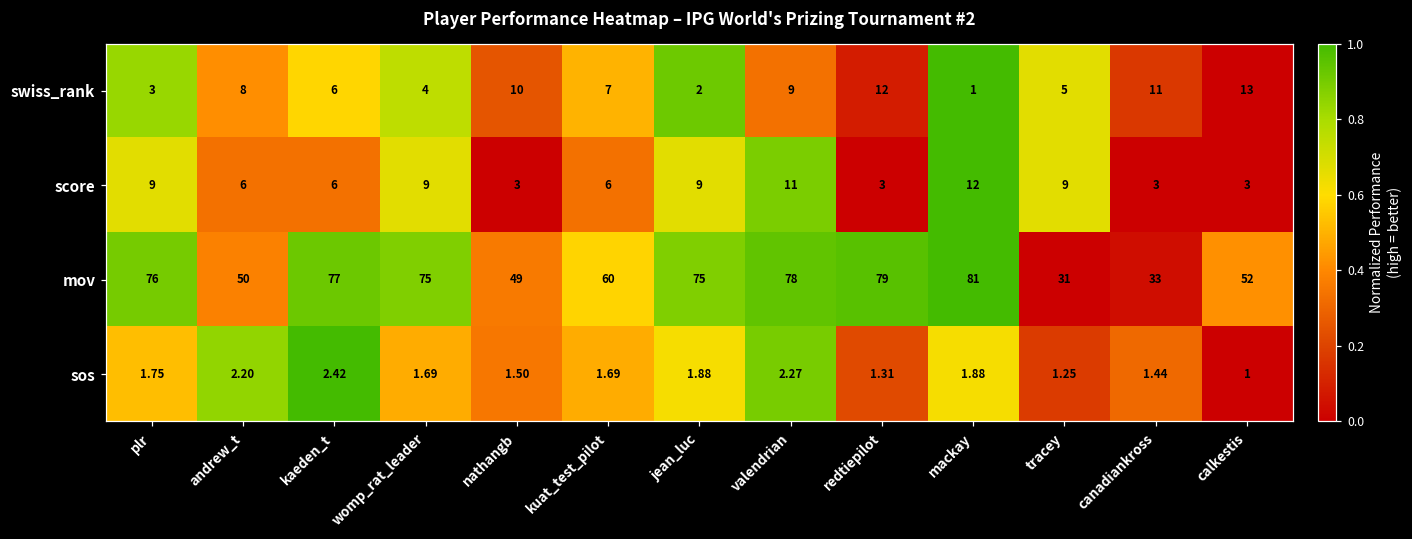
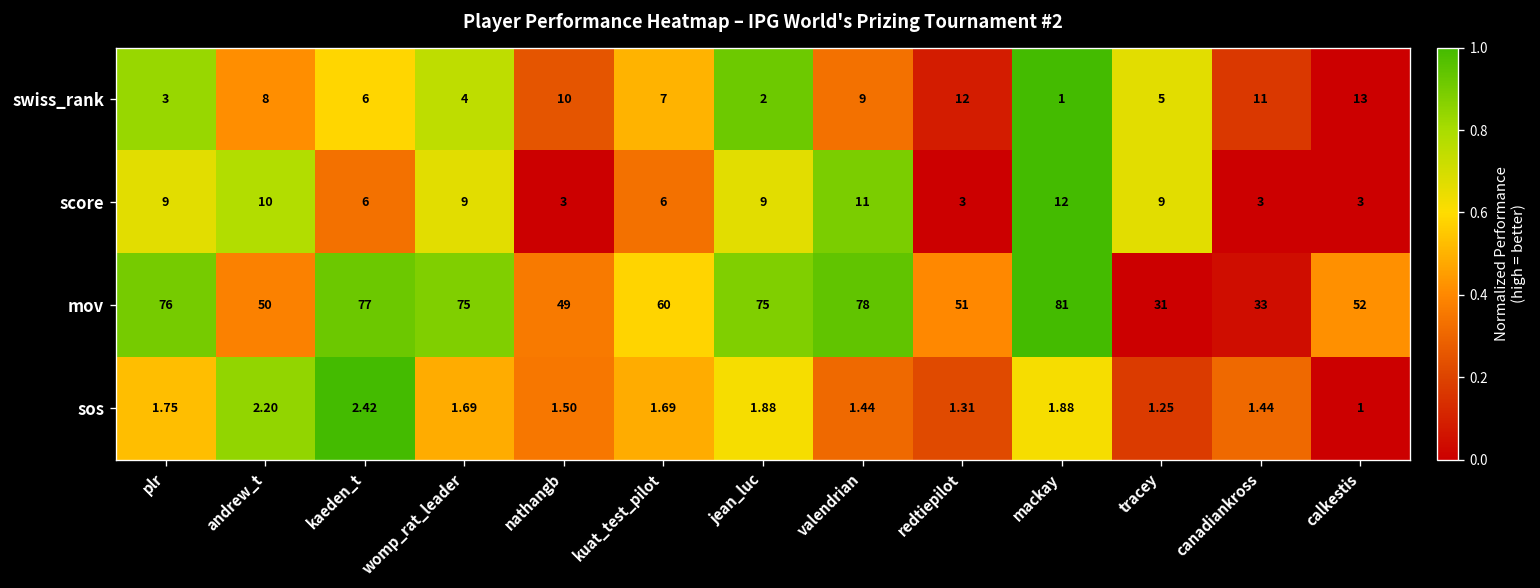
  {
    "swiss_rank": {
      "plr": 3,
      "andrew_t": 8,
      "kaeden_t": 6,
      "womp_rat_leader": 4,
      "nathangb": 10,
      "kuat_test_pilot": 7,
      "jean_luc": 2,
      "valendrian": 9,
      "redtiepilot": 12,
      "mackay": 1,
      "tracey": 5,
      "canadiankross": 11,
      "calkestis": 13
    },
    "score": {
      "plr": 9,
-     "andrew_t": 6,
+     "andrew_t": 10,
      "kaeden_t": 6,
      "womp_rat_leader": 9,
      "nathangb": 3,
      "kuat_test_pilot": 6,
      "jean_luc": 9,
      "valendrian": 11,
      "redtiepilot": 3,
      "mackay": 12,
      "tracey": 9,
      "canadiankross": 3,
      "calkestis": 3
    },
    "mov": {
      "plr": 76,
      "andrew_t": 50,
      "kaeden_t": 77,
      "womp_rat_leader": 75,
      "nathangb": 49,
      "kuat_test_pilot": 60,
      "jean_luc": 75,
      "valendrian": 78,
-     "redtiepilot": 79,
+     "redtiepilot": 51,
      "mackay": 81,
      "tracey": 31,
      "canadiankross": 33,
      "calkestis": 52
    },
    "sos": {
      "plr": 1.75,
      "andrew_t": 2.20,
      "kaeden_t": 2.42,
      "womp_rat_leader": 1.69,
      "nathangb": 1.50,
      "kuat_test_pilot": 1.69,
      "jean_luc": 1.88,
-     "valendrian": 2.27,
+     "valendrian": 1.44,
      "redtiepilot": 1.31,
      "mackay": 1.88,
      "tracey": 1.25,
      "canadiankross": 1.44,
      "calkestis": 1
    }
  }
